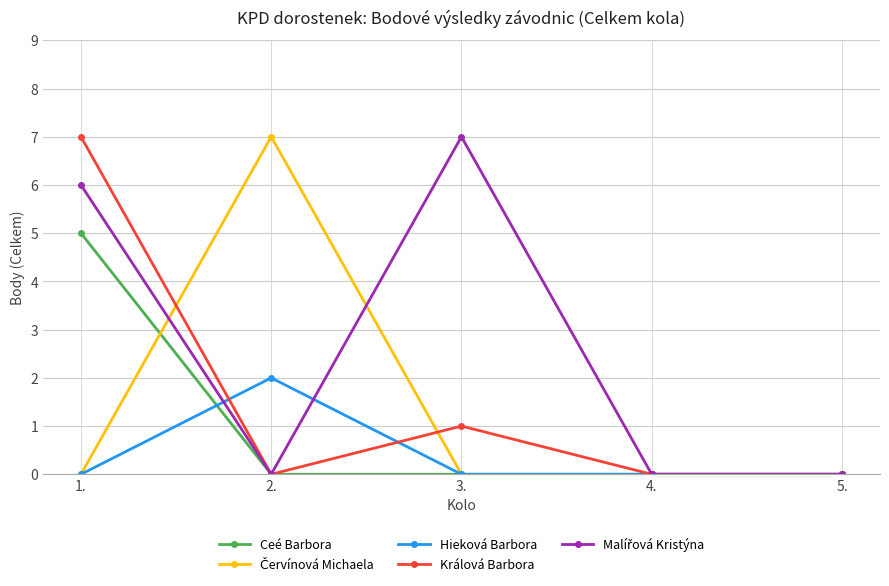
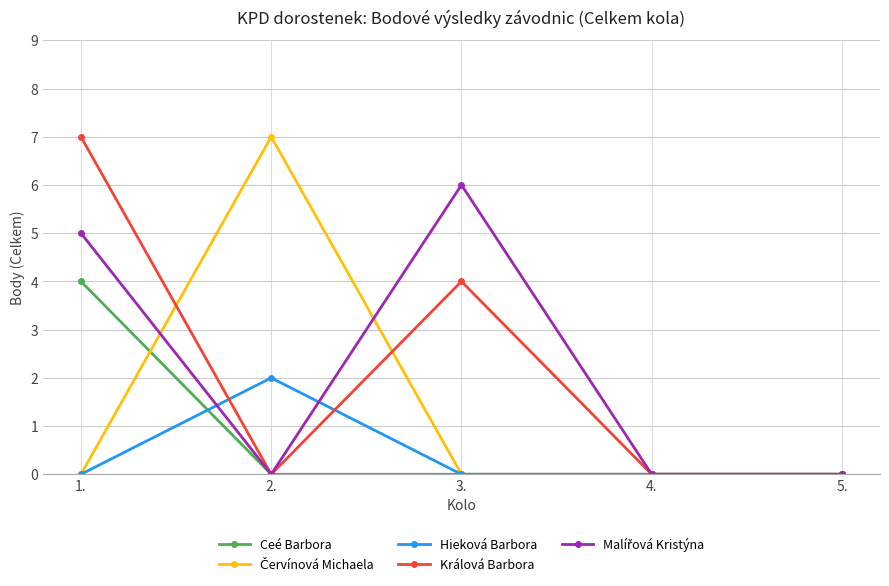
  {
    "Ceé Barbora": {
-     "1.": 5
+     "1.": 4
    },
    "Červínová Michaela": {
      "2.": 7
    },
    "Hieková Barbora": {
      "2.": 2
    },
    "Králová Barbora": {
      "1.": 7,
-     "3.": 1
+     "3.": 4
    },
    "Malířová Kristýna": {
-     "1.": 6,
-     "3.": 7
+     "1.": 5,
+     "3.": 6
    }
  }
